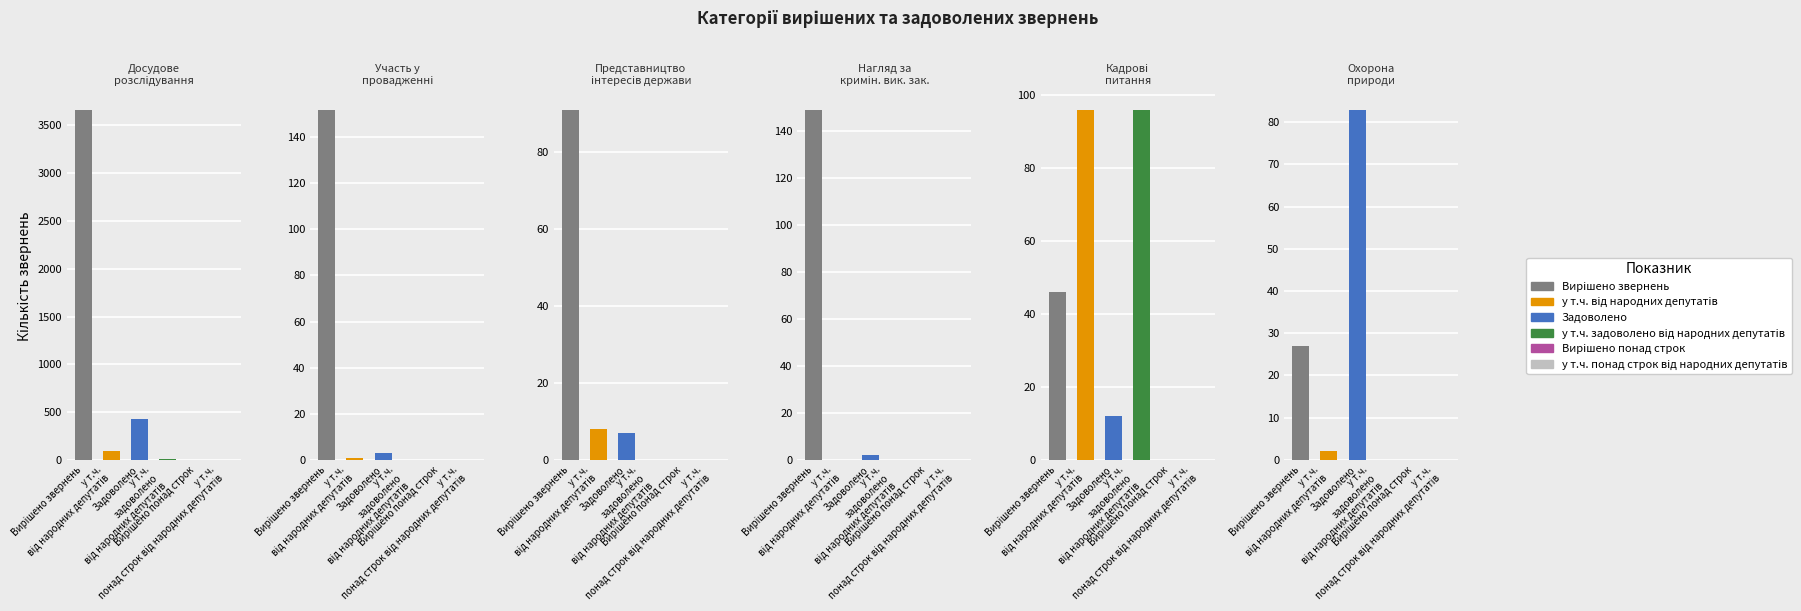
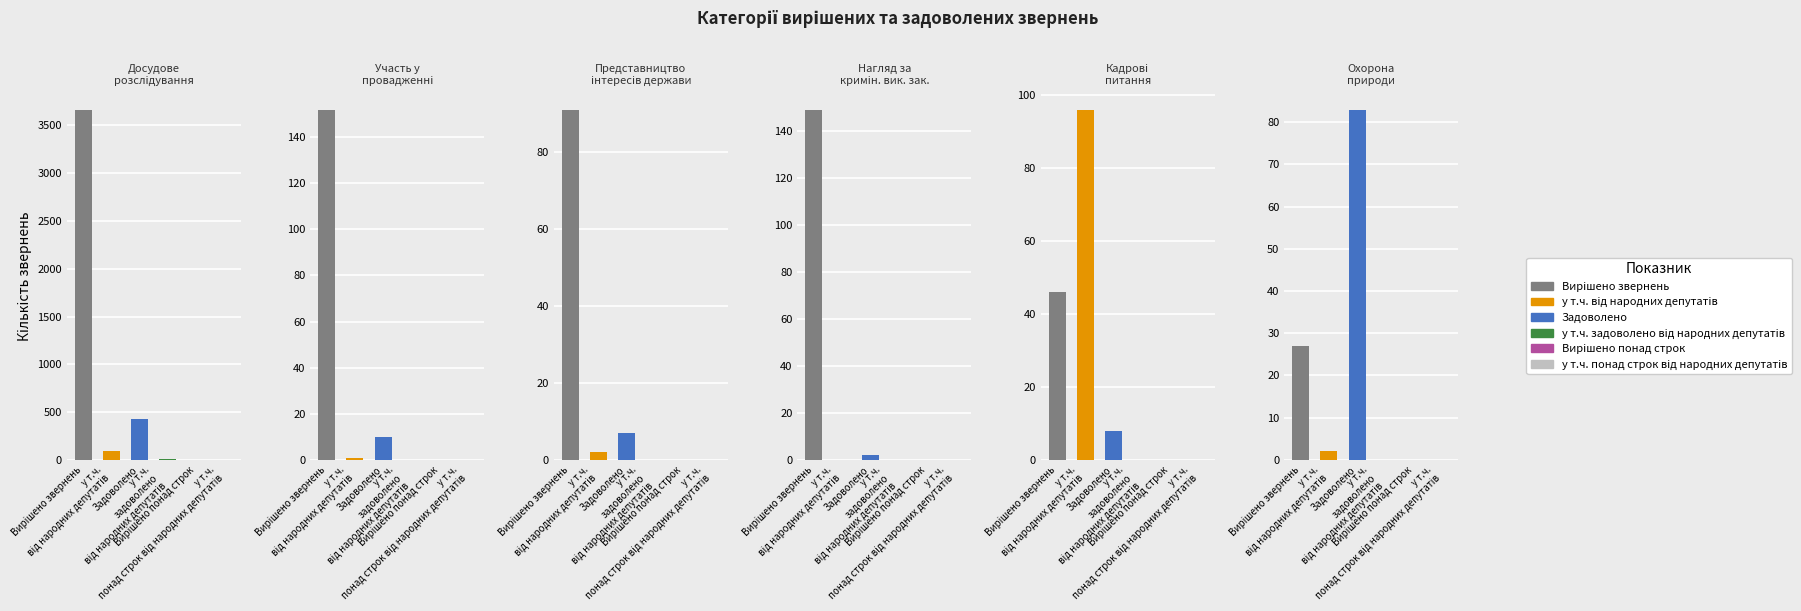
  {
    "Досудове розслідування": {
      "Вирішено звернень": 3700,
      "у т.ч. від народних депутатів": 100,
      "Задоволено": 400,
      "у т.ч. понад строк від народних депутатів": 0
    },
    "Участь у провадженні": {
      "Вирішено звернень": 152,
-     "Задоволено": 3,
+     "Задоволено": 10,
      "у т.ч. задоволено від народних депутатів": 0,
      "Вирішено понад строк": 0,
      "у т.ч. понад строк від народних депутатів": 0
    },
    "Представництво інтересів держави": {
      "Вирішено звернень": 91,
-     "у т.ч. від народних депутатів": 8,
+     "у т.ч. від народних депутатів": 2,
      "Задоволено": 7,
      "у т.ч. задоволено від народних депутатів": 0,
      "Вирішено понад строк": 0,
      "у т.ч. понад строк від народних депутатів": 0
    },
    "Нагляд за кримін. вик. зак.": {
      "Вирішено звернень": 149,
      "у т.ч. від народних депутатів": 0,
      "Задоволено": 2,
      "у т.ч. задоволено від народних депутатів": 0,
      "Вирішено понад строк": 0,
      "у т.ч. понад строк від народних депутатів": 0
    },
    "Кадрові питання": {
      "Вирішено звернень": 46,
      "у т.ч. від народних депутатів": 96,
-     "Задоволено": 12,
-     "у т.ч. задоволено від народних депутатів": 96,
+     "Задоволено": 8,
+     "у т.ч. задоволено від народних депутатів": 0,
      "Вирішено понад строк": 0,
      "у т.ч. понад строк від народних депутатів": 0
    },
    "Охорона природи": {
      "Вирішено звернень": 27,
      "у т.ч. від народних депутатів": 2,
      "Задоволено": 83,
      "у т.ч. задоволено від народних депутатів": 0,
      "Вирішено понад строк": 0,
      "у т.ч. понад строк від народних депутатів": 0
    }
  }
